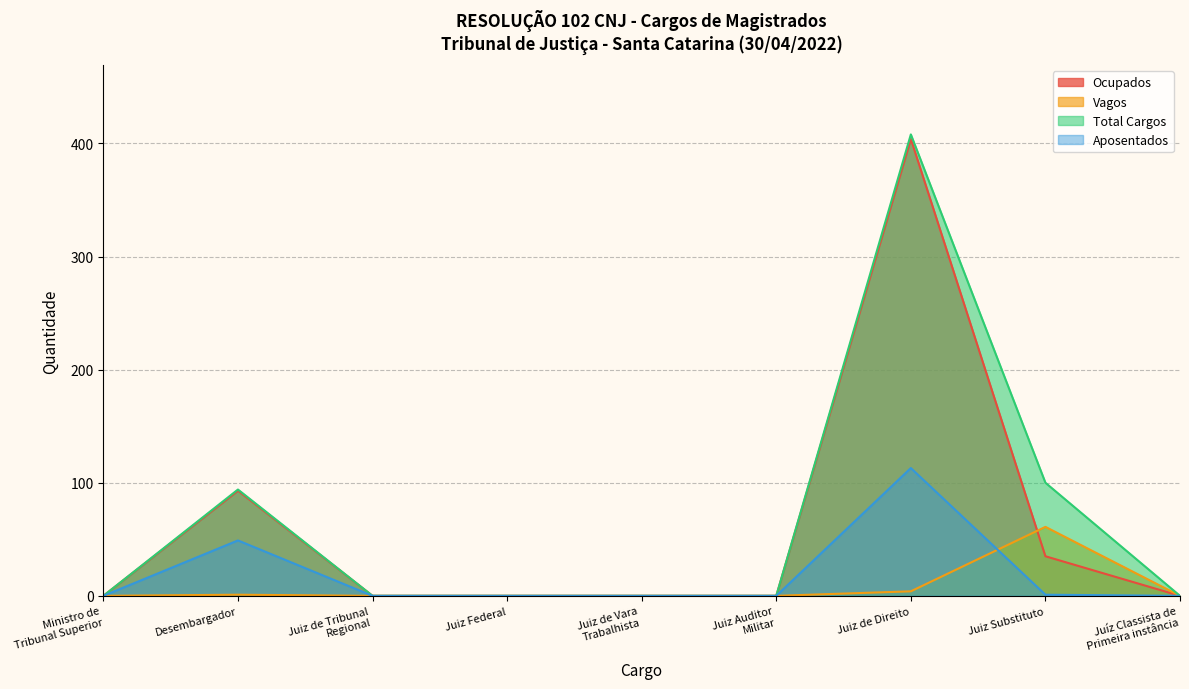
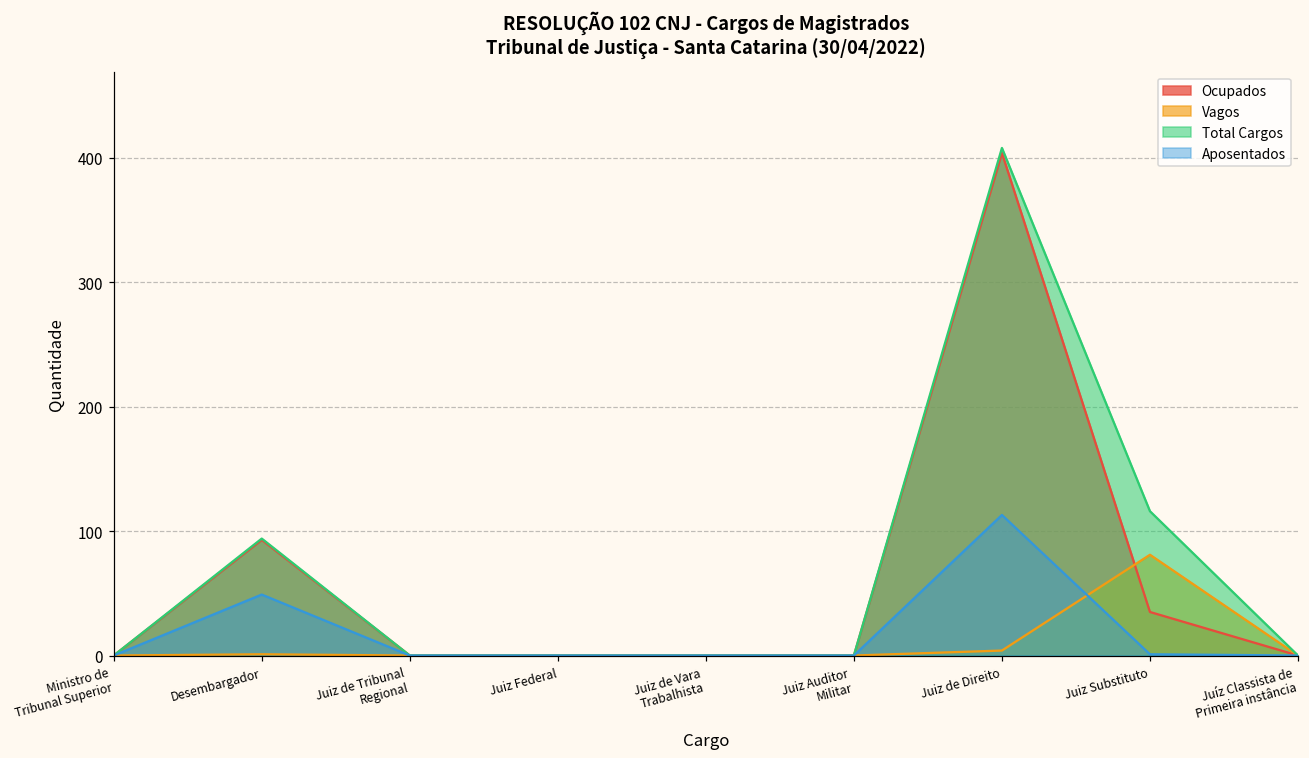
  {
    "Ocupados": {
      "Juiz de Direito": 404,
      "Juiz Substituto": 35
    },
    "Vagos": {
      "Desembargador": 1,
      "Juiz de Direito": 4,
-     "Juiz Substituto": 61
+     "Juiz Substituto": 81
    },
    "Total Cargos": {
      "Juiz de Direito": 408,
-     "Juiz Substituto": 100
+     "Juiz Substituto": 116
    },
    "Aposentados": {
      "Desembargador": 49,
      "Juiz de Direito": 113,
      "Juiz Substituto": 1
    }
  }
